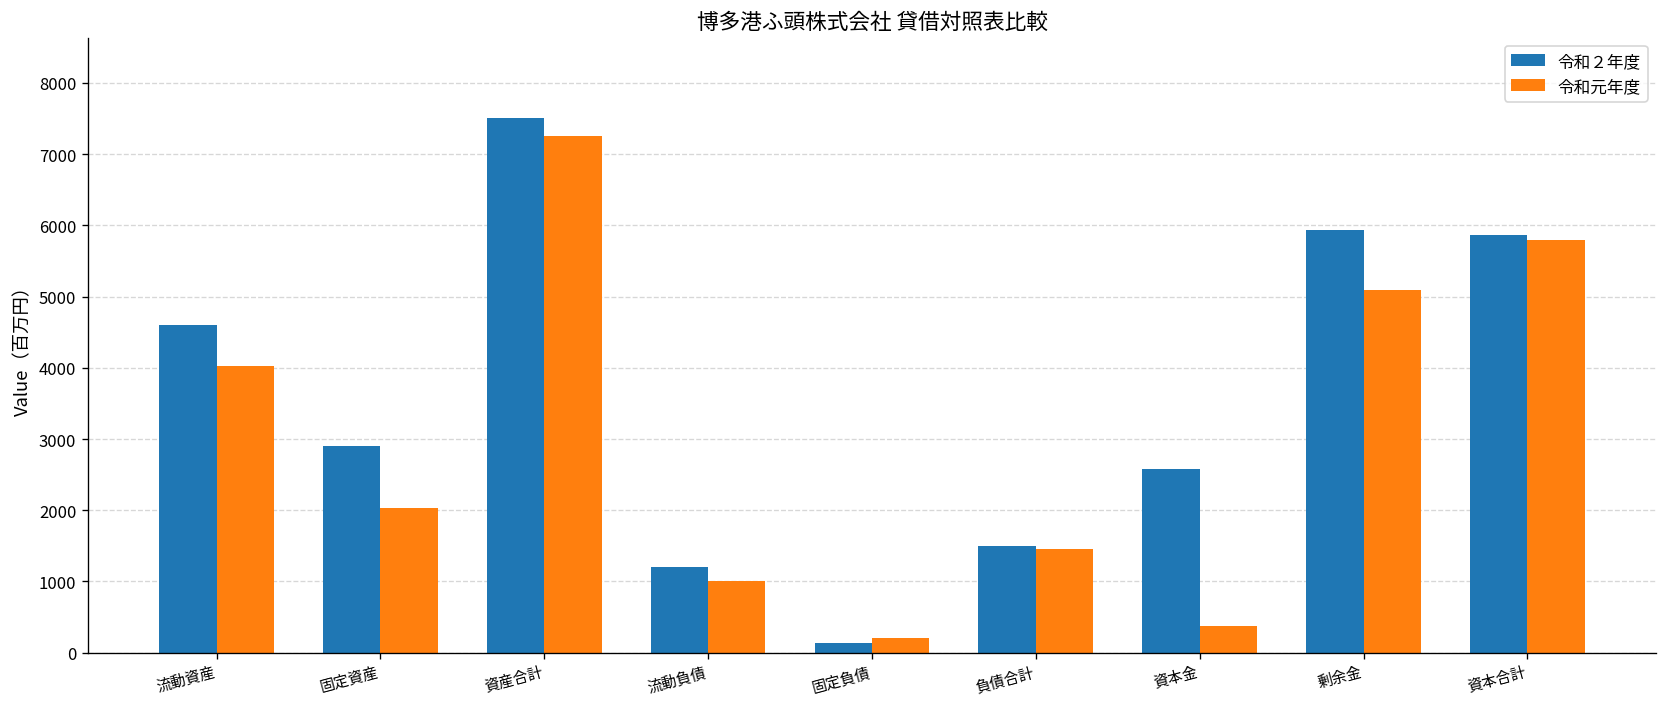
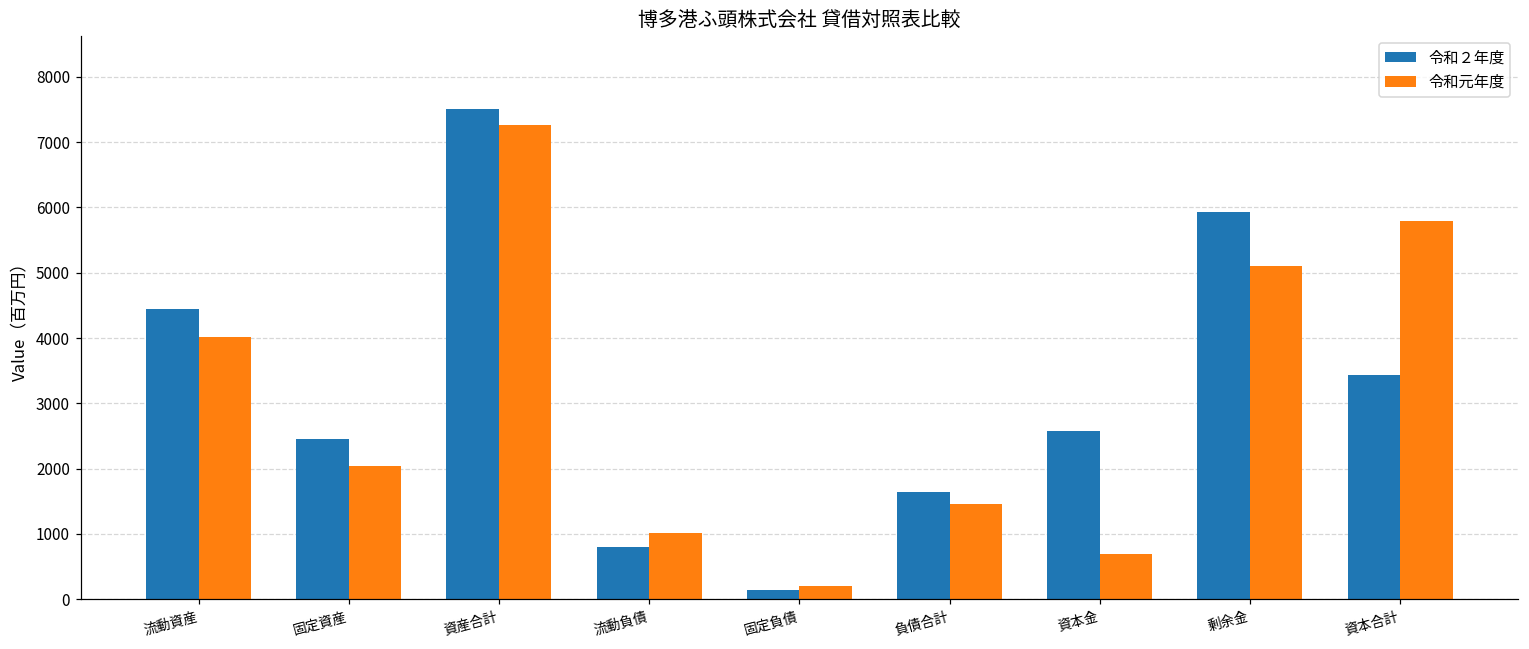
  {
    "令和２年度": {
-     "流動資産": 4600,
-     "固定資産": 2900,
+     "流動資産": 4400,
+     "固定資産": 2500,
      "資産合計": 7500,
-     "流動負債": 1200,
+     "流動負債": 800,
      "固定負債": 100,
-     "負債合計": 1500,
+     "負債合計": 1600,
      "資本金": 2600,
      "剰余金": 5900,
-     "資本合計": 5900
+     "資本合計": 3400
    },
    "令和元年度": {
      "流動資産": 4000,
      "固定資産": 2000,
      "資産合計": 7300,
      "流動負債": 1000,
      "固定負債": 200,
      "負債合計": 1500,
-     "資本金": 400,
+     "資本金": 700,
      "剰余金": 5100,
      "資本合計": 5800
    }
  }
